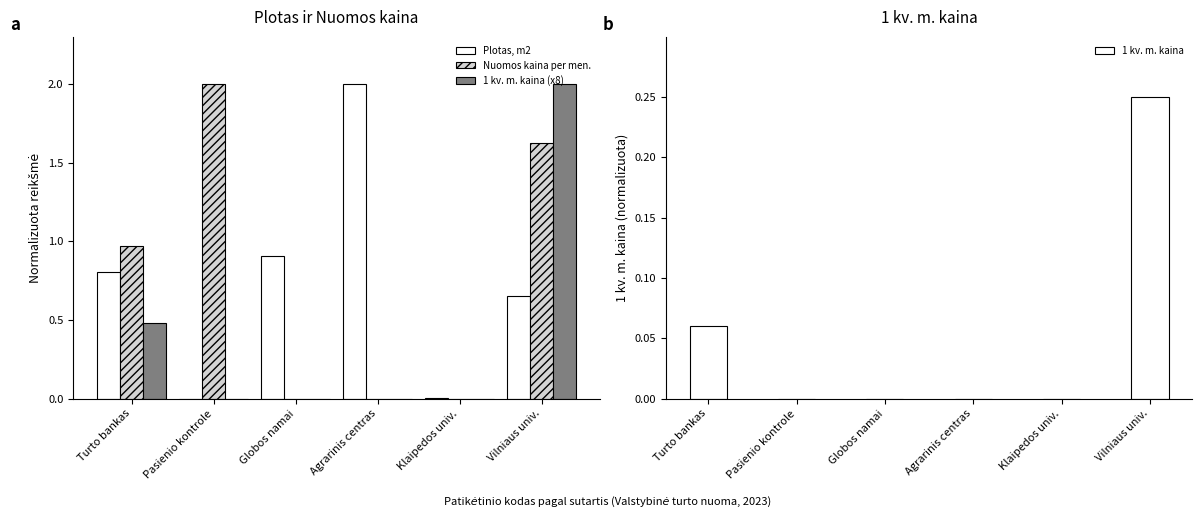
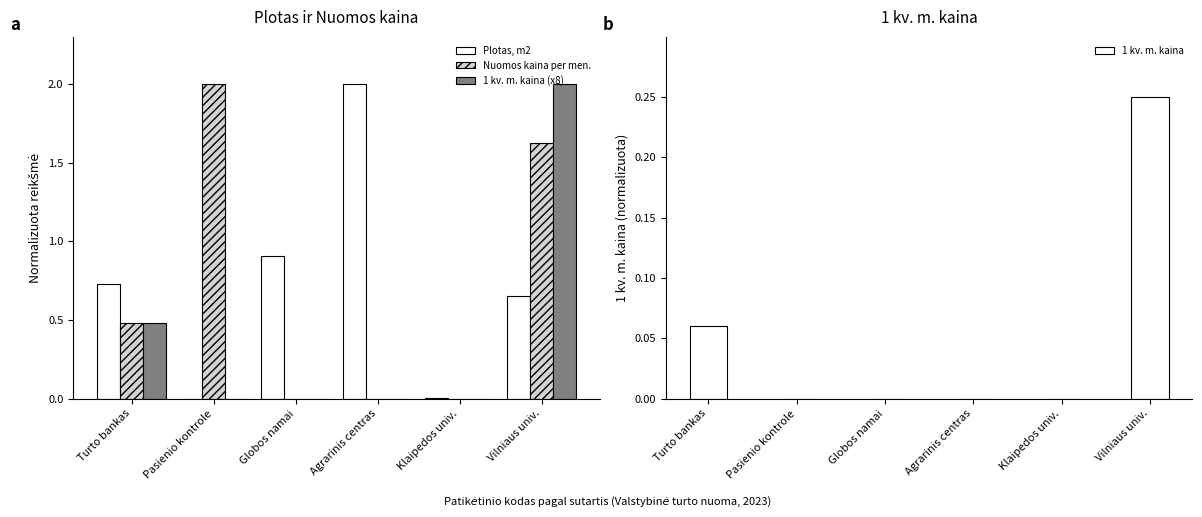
  {
    "Plotas ir Nuomos kaina": {
      "Plotas, m2": {
-       "Turto bankas": 0.80,
+       "Turto bankas": 0.73,
        "Pasienio kontrole": 0.00,
        "Globos namai": 0.91,
        "Agrarinis centras": 2.00,
        "Vilniaus univ.": 0.65
      },
      "Nuomos kaina per men.": {
-       "Turto bankas": 0.97,
+       "Turto bankas": 0.48,
        "Pasienio kontrole": 2.00,
        "Globos namai": 0.00,
        "Agrarinis centras": 0.00,
        "Klaipedos univ.": 0.00,
        "Vilniaus univ.": 1.63
      },
      "1 kv. m. kaina (x8)": {
        "Turto bankas": 0.48,
        "Pasienio kontrole": 0.00,
        "Globos namai": 0.00,
        "Agrarinis centras": 0.00,
        "Klaipedos univ.": 0.00,
        "Vilniaus univ.": 2.00
      }
    },
    "1 kv. m. kaina": {
      "Turto bankas": 0.060,
      "Pasienio kontrole": 0.000,
      "Globos namai": 0.000,
      "Agrarinis centras": 0.000,
      "Klaipedos univ.": 0.000,
      "Vilniaus univ.": 0.250
    }
  }
